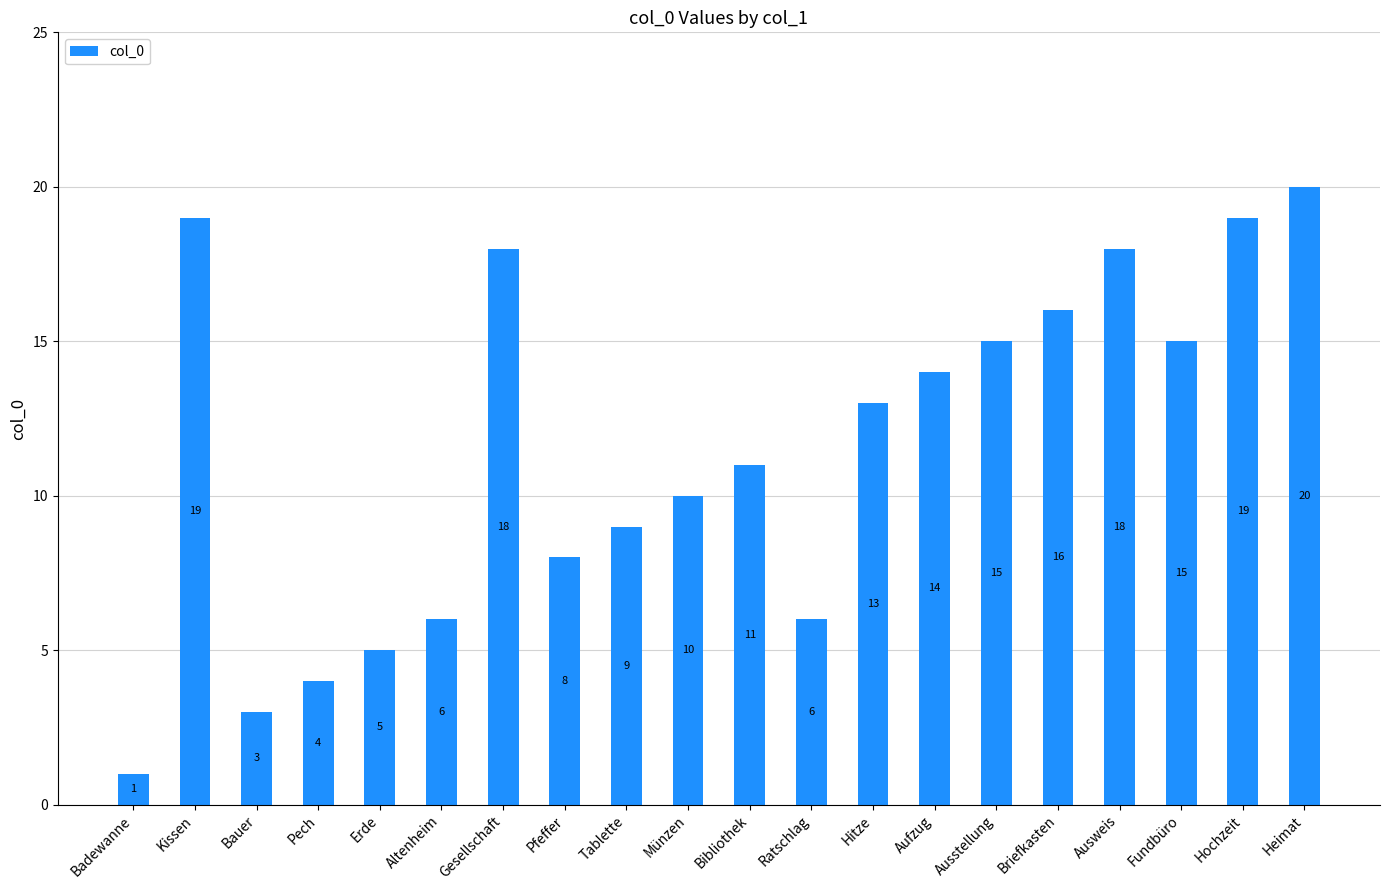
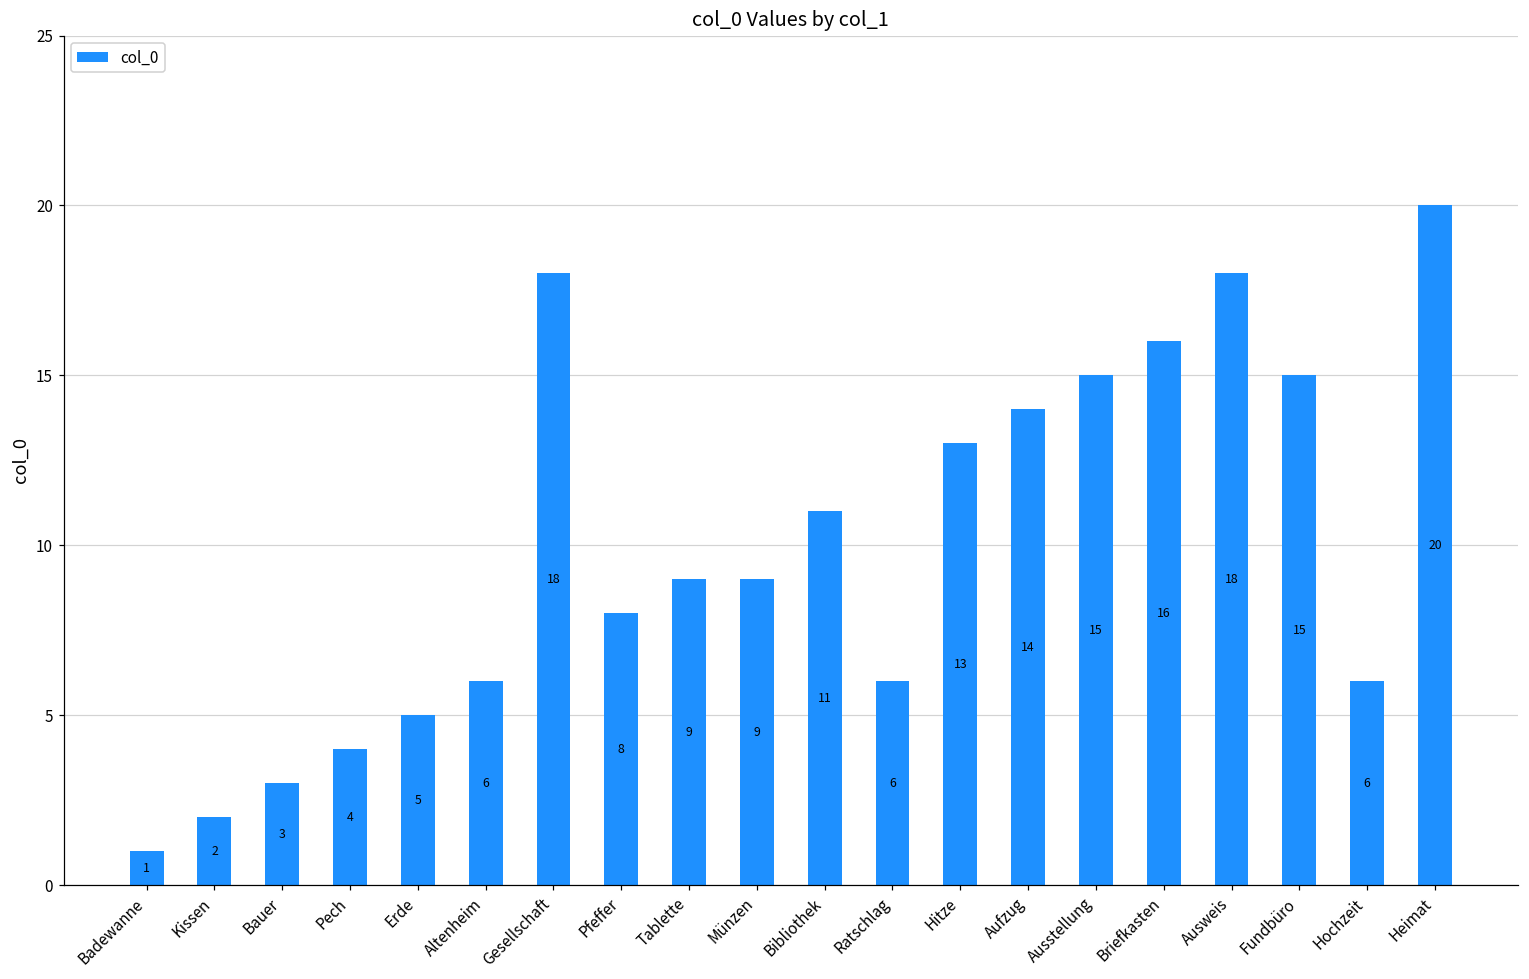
  {
    "Badewanne": 1,
-   "Kissen": 19,
+   "Kissen": 2,
    "Bauer": 3,
    "Pech": 4,
    "Erde": 5,
    "Altenheim": 6,
    "Gesellschaft": 18,
    "Pfeffer": 8,
    "Tablette": 9,
-   "Münzen": 10,
+   "Münzen": 9,
    "Bibliothek": 11,
    "Ratschlag": 6,
    "Hitze": 13,
    "Aufzug": 14,
    "Ausstellung": 15,
    "Briefkasten": 16,
    "Ausweis": 18,
    "Fundbüro": 15,
-   "Hochzeit": 19,
+   "Hochzeit": 6,
    "Heimat": 20
  }
